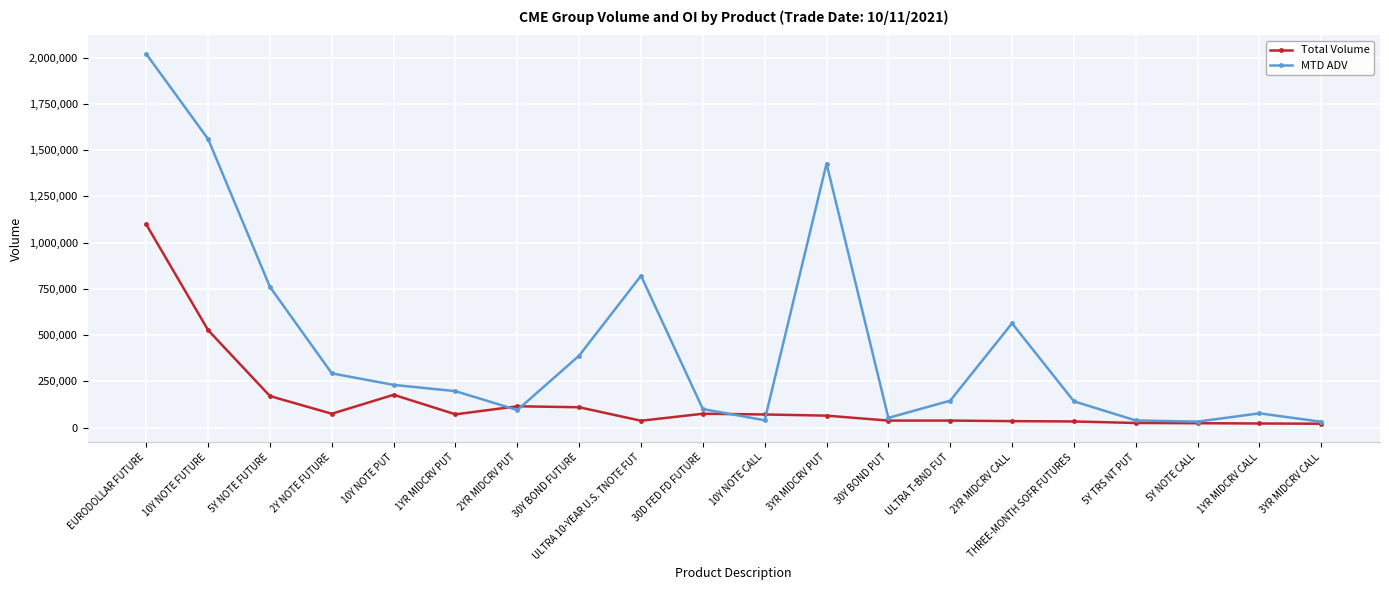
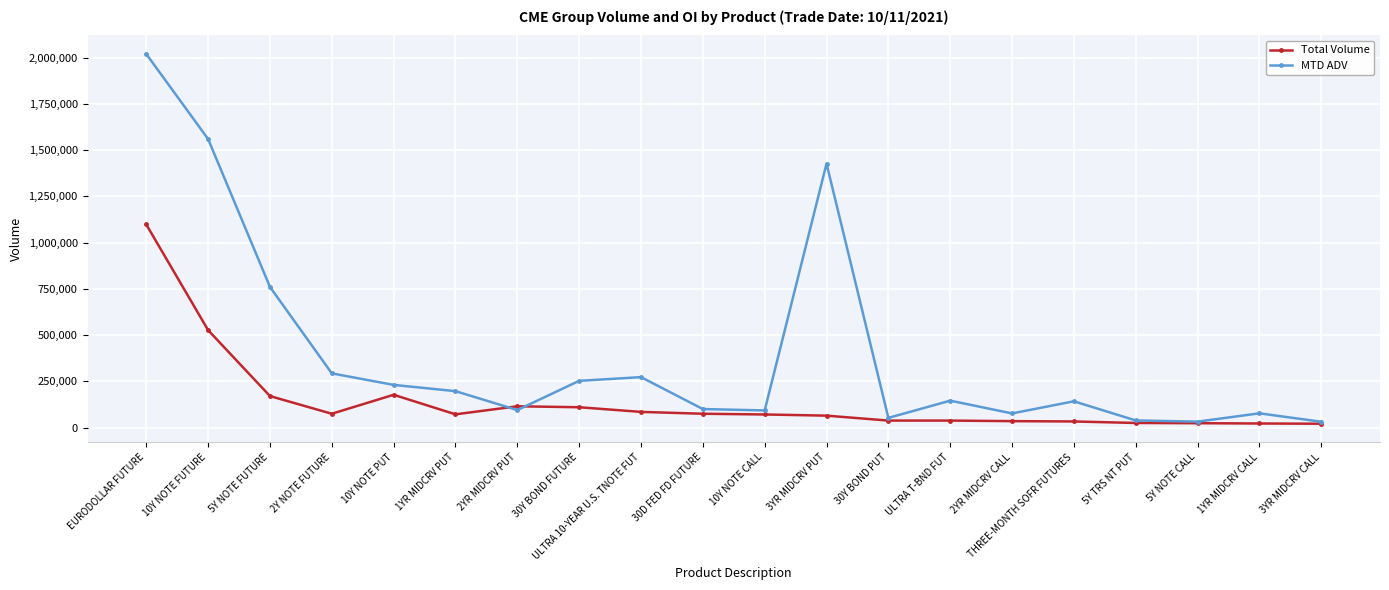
  {
    "Total Volume": {
      "EURODOLLAR FUTURE": "1,100,000",
      "10Y NOTE FUTURE": "530,000",
      "5Y NOTE FUTURE": "170,000",
      "2Y NOTE FUTURE": "80,000",
      "10Y NOTE PUT": "180,000",
      "1YR MIDCRV PUT": "70,000",
      "2YR MIDCRV PUT": "120,000",
      "30Y BOND FUTURE": "110,000",
-     "ULTRA 10-YEAR U.S. TNOTE FUT": "40,000",
+     "ULTRA 10-YEAR U.S. TNOTE FUT": "90,000",
      "30D FED FD FUTURE": "80,000",
      "10Y NOTE CALL": "70,000",
      "3YR MIDCRV PUT": "70,000",
      "30Y BOND PUT": "40,000",
      "ULTRA T-BND FUT": "40,000",
      "2YR MIDCRV CALL": "40,000",
      "THREE-MONTH SOFR FUTURES": "30,000",
      "5Y TRS NT PUT": "30,000",
      "1YR MIDCRV CALL": "20,000"
    },
    "MTD ADV": {
      "EURODOLLAR FUTURE": "2,020,000",
      "10Y NOTE FUTURE": "1,560,000",
      "5Y NOTE FUTURE": "760,000",
      "2Y NOTE FUTURE": "290,000",
      "10Y NOTE PUT": "230,000",
      "1YR MIDCRV PUT": "200,000",
      "2YR MIDCRV PUT": "100,000",
-     "30Y BOND FUTURE": "390,000",
-     "ULTRA 10-YEAR U.S. TNOTE FUT": "820,000",
+     "30Y BOND FUTURE": "250,000",
+     "ULTRA 10-YEAR U.S. TNOTE FUT": "270,000",
      "30D FED FD FUTURE": "100,000",
-     "10Y NOTE CALL": "40,000",
+     "10Y NOTE CALL": "90,000",
      "3YR MIDCRV PUT": "1,430,000",
      "30Y BOND PUT": "50,000",
      "ULTRA T-BND FUT": "150,000",
-     "2YR MIDCRV CALL": "560,000",
+     "2YR MIDCRV CALL": "80,000",
      "THREE-MONTH SOFR FUTURES": "140,000",
      "5Y TRS NT PUT": "40,000",
      "1YR MIDCRV CALL": "80,000"
    }
  }
